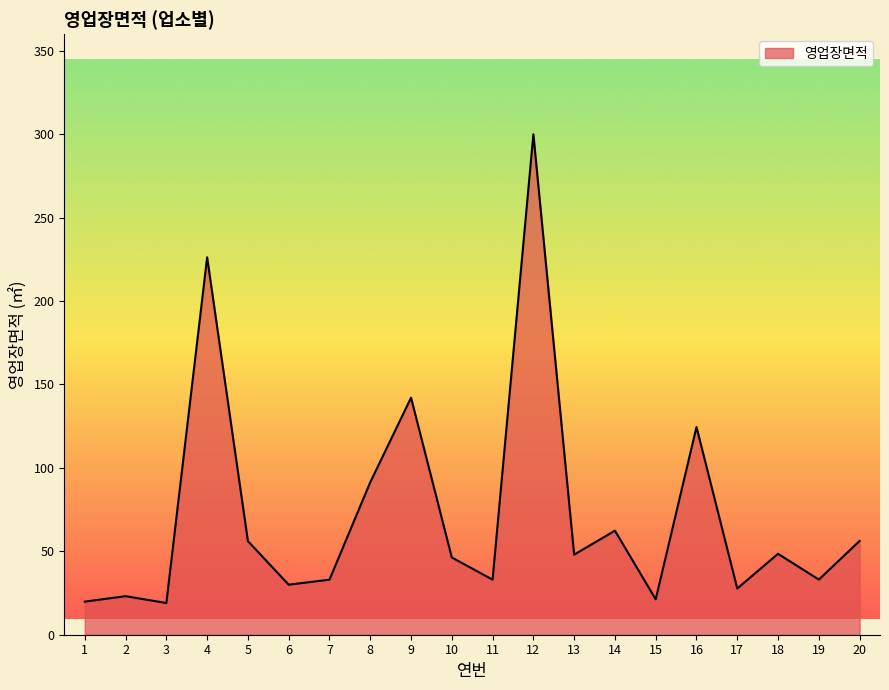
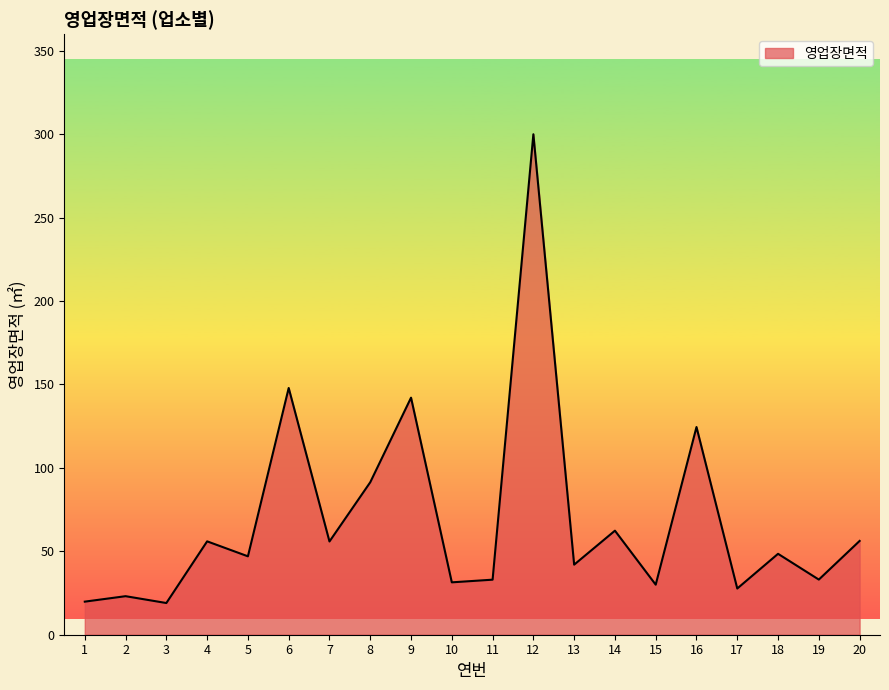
  {
    "1": 20,
    "2": 23,
    "3": 19,
-   "4": 226,
-   "5": 56,
-   "6": 30,
-   "7": 33,
+   "4": 56,
+   "5": 47,
+   "6": 148,
+   "7": 56,
    "8": 91,
    "9": 142,
-   "10": 46,
+   "10": 31,
    "11": 33,
    "12": 300,
-   "13": 48,
+   "13": 42,
    "14": 62,
-   "15": 21,
+   "15": 30,
    "16": 125,
    "17": 28,
    "18": 49,
    "19": 33,
    "20": 56
  }
